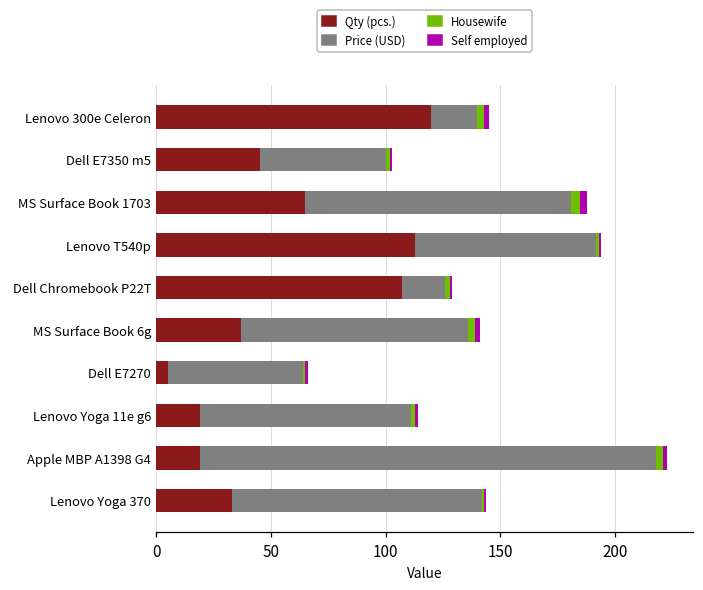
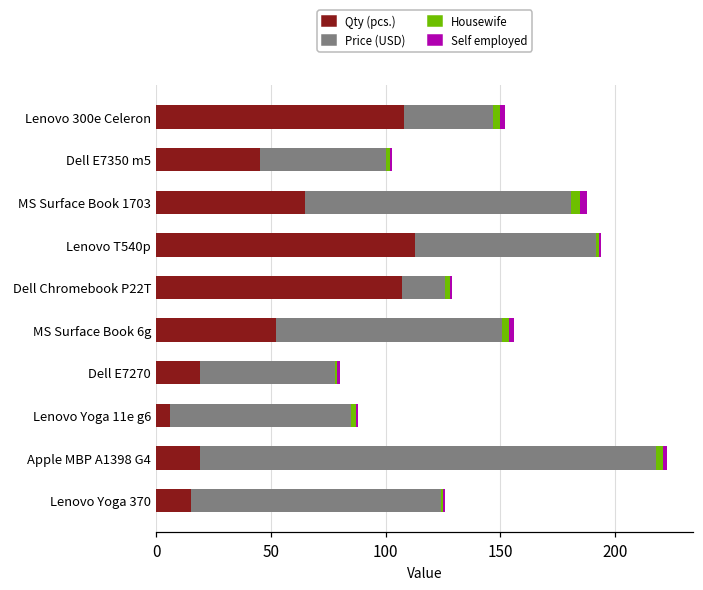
  {
    "Qty (pcs.)": {
-     "Lenovo 300e Celeron": 120,
+     "Lenovo 300e Celeron": 108,
      "Dell E7350 m5": 45,
      "MS Surface Book 1703": 65,
      "Lenovo T540p": 113,
      "Dell Chromebook P22T": 107,
-     "MS Surface Book 6g": 37,
-     "Dell E7270": 5,
-     "Lenovo Yoga 11e g6": 19,
+     "MS Surface Book 6g": 52,
+     "Dell E7270": 19,
+     "Lenovo Yoga 11e g6": 6,
      "Apple MBP A1398 G4": 19,
-     "Lenovo Yoga 370": 33
+     "Lenovo Yoga 370": 15
    },
    "Price (USD)": {
-     "Lenovo 300e Celeron": 20,
+     "Lenovo 300e Celeron": 39,
      "Dell E7350 m5": 55,
      "MS Surface Book 1703": 116,
      "Lenovo T540p": 79,
      "Dell Chromebook P22T": 19,
      "MS Surface Book 6g": 99,
      "Dell E7270": 59,
-     "Lenovo Yoga 11e g6": 92,
+     "Lenovo Yoga 11e g6": 79,
      "Apple MBP A1398 G4": 199,
      "Lenovo Yoga 370": 109
    },
    "Housewife": {
      "Lenovo 300e Celeron": 3,
      "Dell E7350 m5": 2,
      "MS Surface Book 1703": 4,
      "Dell Chromebook P22T": 2,
      "MS Surface Book 6g": 3,
      "Lenovo Yoga 11e g6": 2,
      "Apple MBP A1398 G4": 3
    },
    "Self employed": {
      "Lenovo 300e Celeron": 2,
      "MS Surface Book 1703": 3,
      "MS Surface Book 6g": 2,
      "Apple MBP A1398 G4": 2
    }
  }
